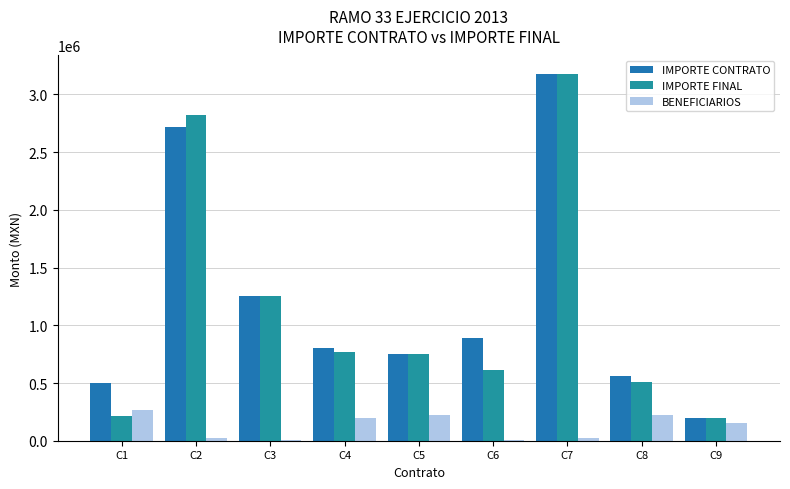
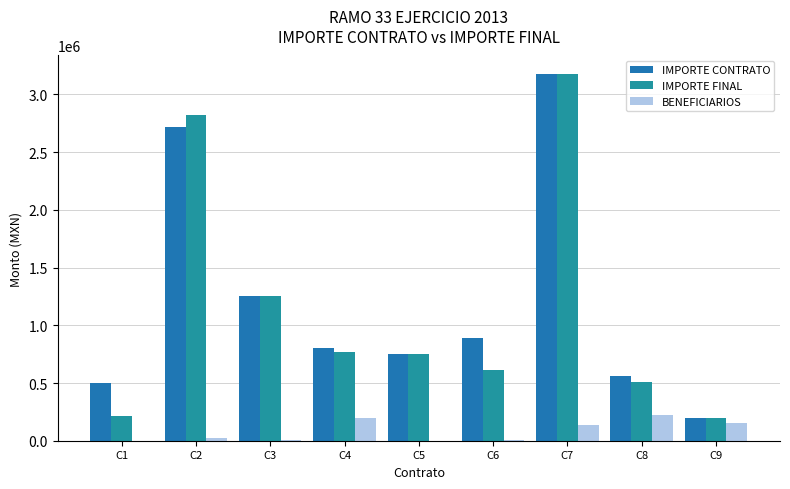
  {
    "BENEFICIARIOS": {
-     "C1": 270000,
+     "C1": 0,
      "C4": 200000,
-     "C5": 220000,
-     "C7": 20000,
+     "C5": 0,
+     "C7": 130000,
      "C8": 220000,
      "C9": 160000
    }
  }
